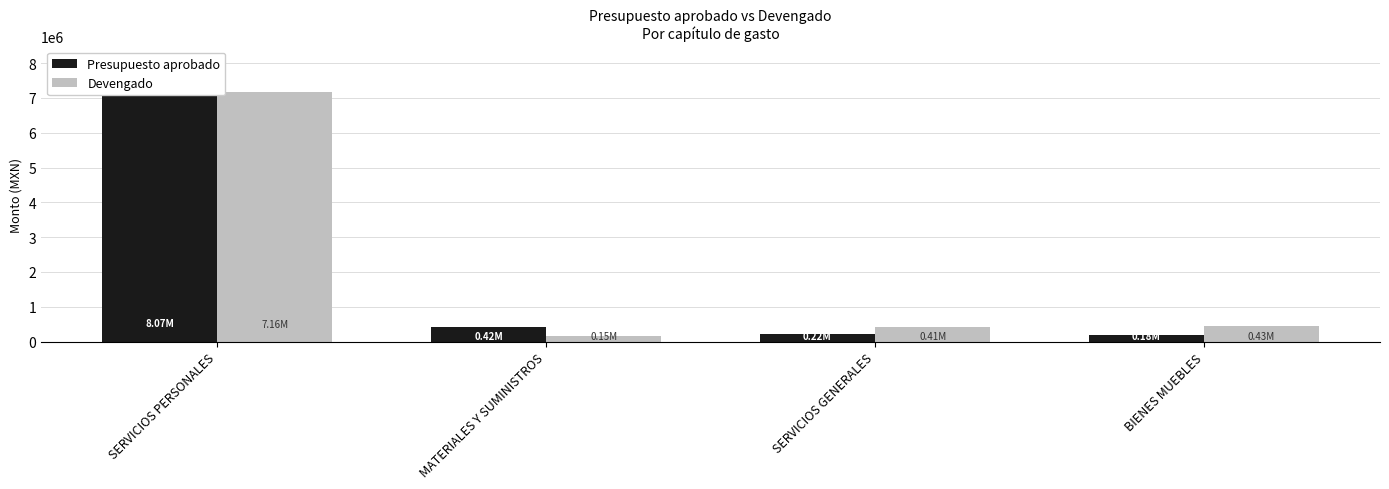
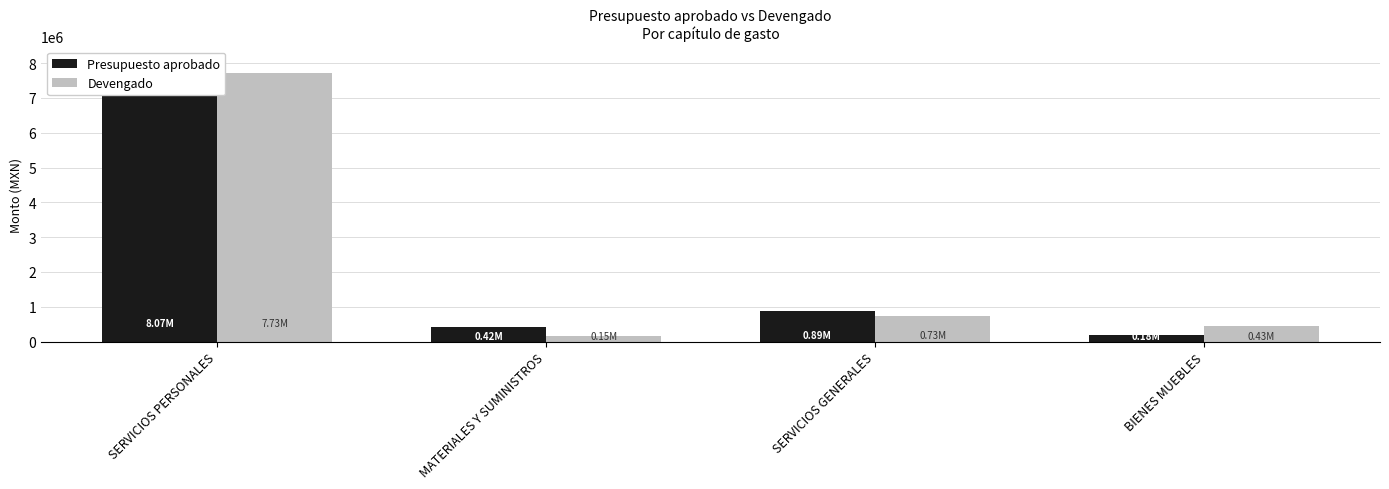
  {
    "Presupuesto aprobado": {
      "MATERIALES Y SUMINISTROS": "0.42M",
-     "SERVICIOS GENERALES": "0.22M",
+     "SERVICIOS GENERALES": "0.89M",
      "BIENES MUEBLES": "0.18M"
    },
    "Devengado": {
-     "SERVICIOS PERSONALES": "7.16M",
+     "SERVICIOS PERSONALES": "7.73M",
      "MATERIALES Y SUMINISTROS": "0.15M",
-     "SERVICIOS GENERALES": "0.41M",
+     "SERVICIOS GENERALES": "0.73M",
      "BIENES MUEBLES": "0.43M"
    }
  }
